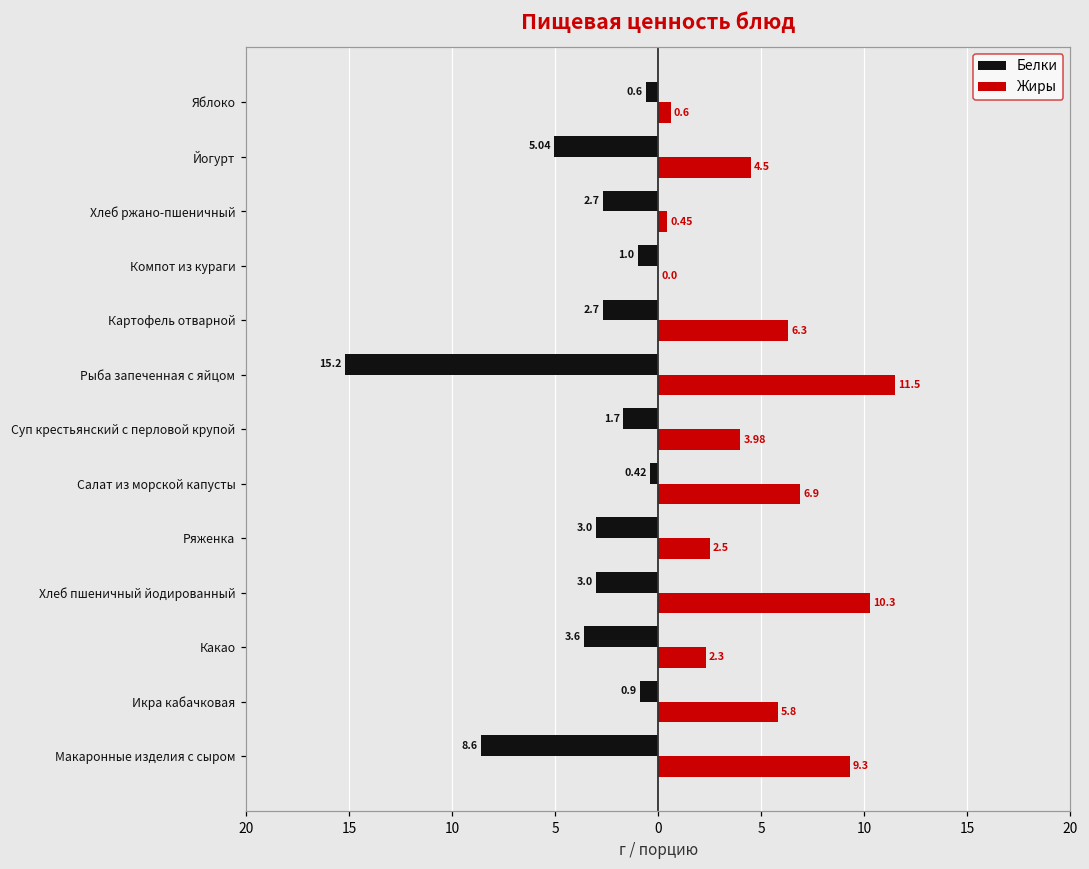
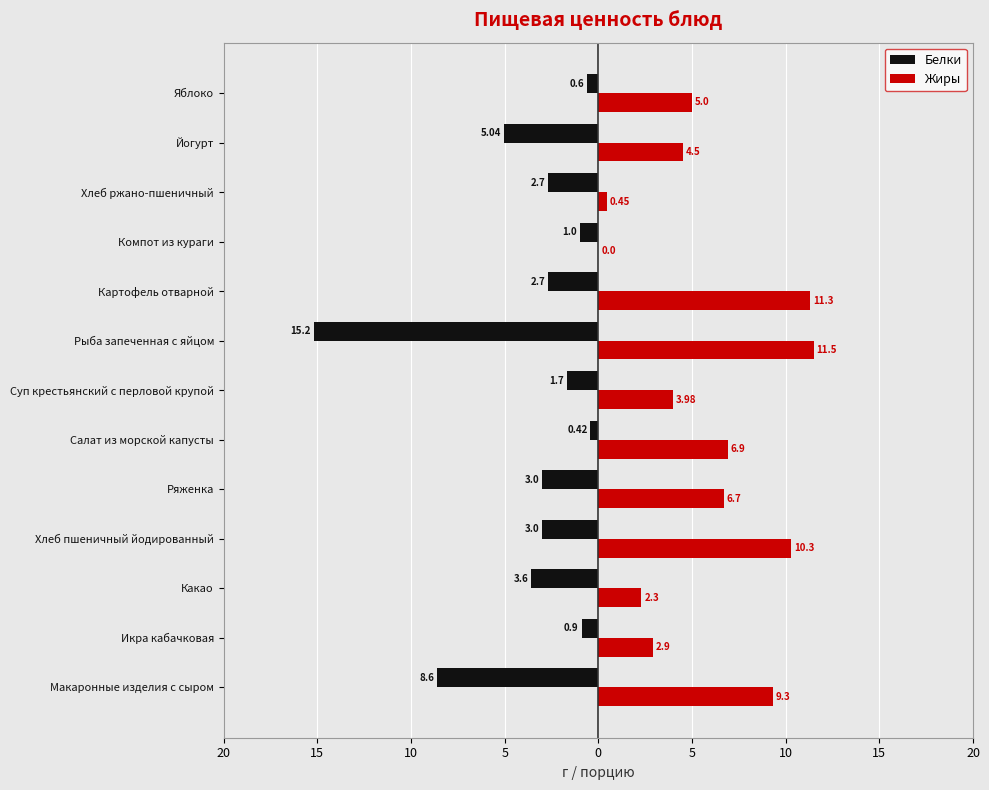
  {
    "Жиры": {
-     "Яблоко": 0.6,
+     "Яблоко": 5.0,
      "Йогурт": 4.5,
      "Хлеб ржано-пшеничный": 0.45,
      "Компот из кураги": 0.0,
-     "Картофель отварной": 6.3,
+     "Картофель отварной": 11.3,
      "Рыба запеченная с яйцом": 11.5,
      "Суп крестьянский с перловой крупой": 3.98,
      "Салат из морской капусты": 6.9,
-     "Ряженка": 2.5,
+     "Ряженка": 6.7,
      "Хлеб пшеничный йодированный": 10.3,
      "Какао": 2.3,
-     "Икра кабачковая": 5.8,
+     "Икра кабачковая": 2.9,
      "Макаронные изделия с сыром": 9.3
    }
  }
